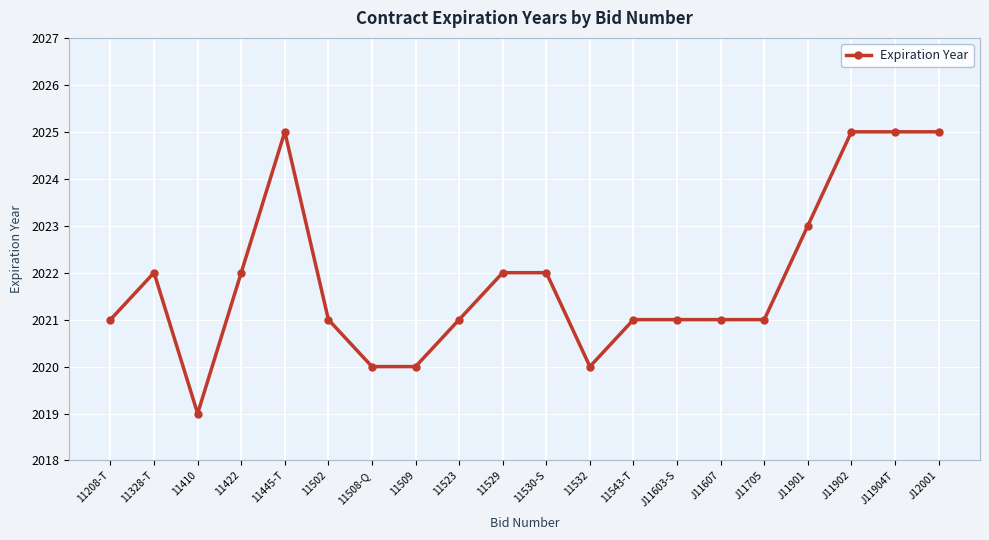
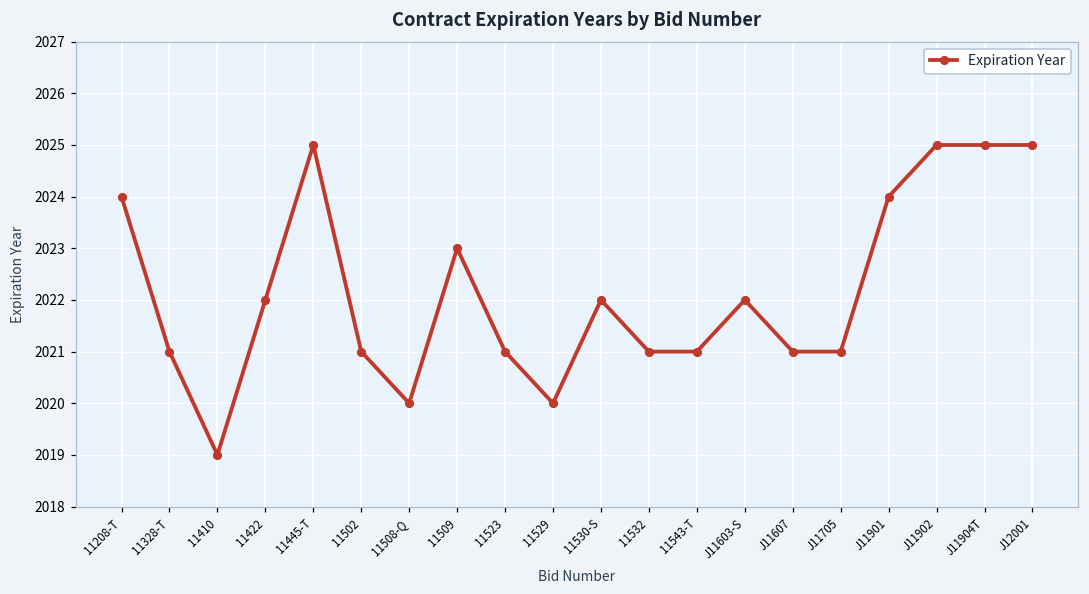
  {
-   "11208-T": 2021,
-   "11328-T": 2022,
+   "11208-T": 2024,
+   "11328-T": 2021,
    "11410": 2019,
    "11422": 2022,
    "11445-T": 2025,
    "11502": 2021,
    "11508-Q": 2020,
-   "11509": 2020,
+   "11509": 2023,
    "11523": 2021,
-   "11529": 2022,
+   "11529": 2020,
    "11530-S": 2022,
-   "11532": 2020,
+   "11532": 2021,
    "11543-T": 2021,
-   "J11603-S": 2021,
+   "J11603-S": 2022,
    "J11607": 2021,
    "J11705": 2021,
-   "J11901": 2023,
+   "J11901": 2024,
    "J11902": 2025,
    "J11904T": 2025,
    "J12001": 2025
  }
